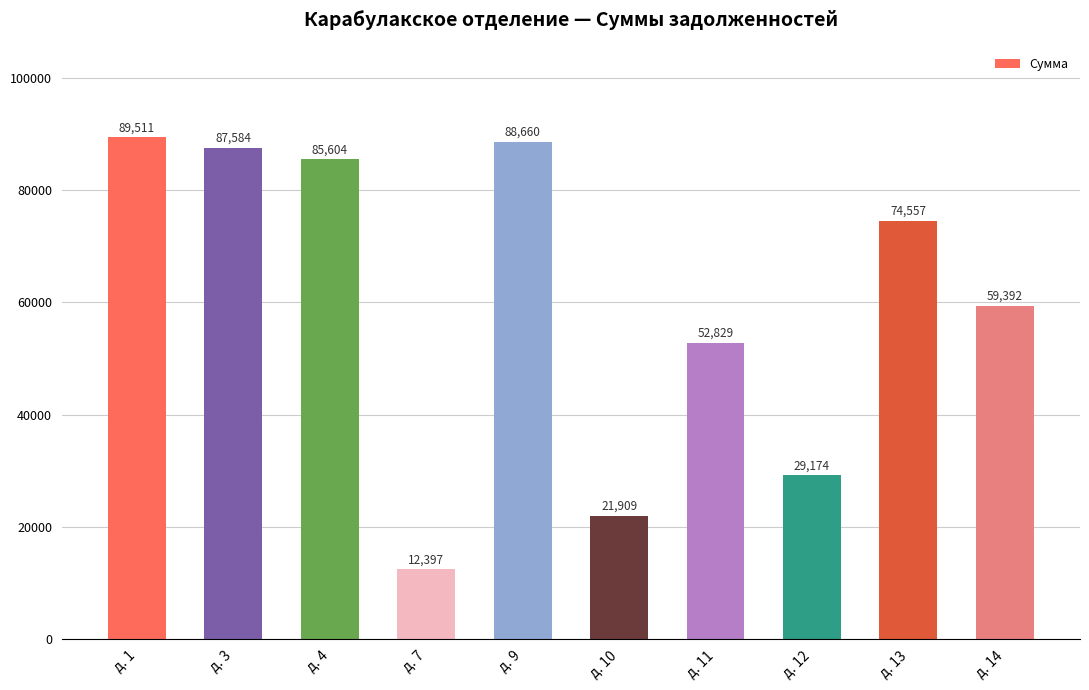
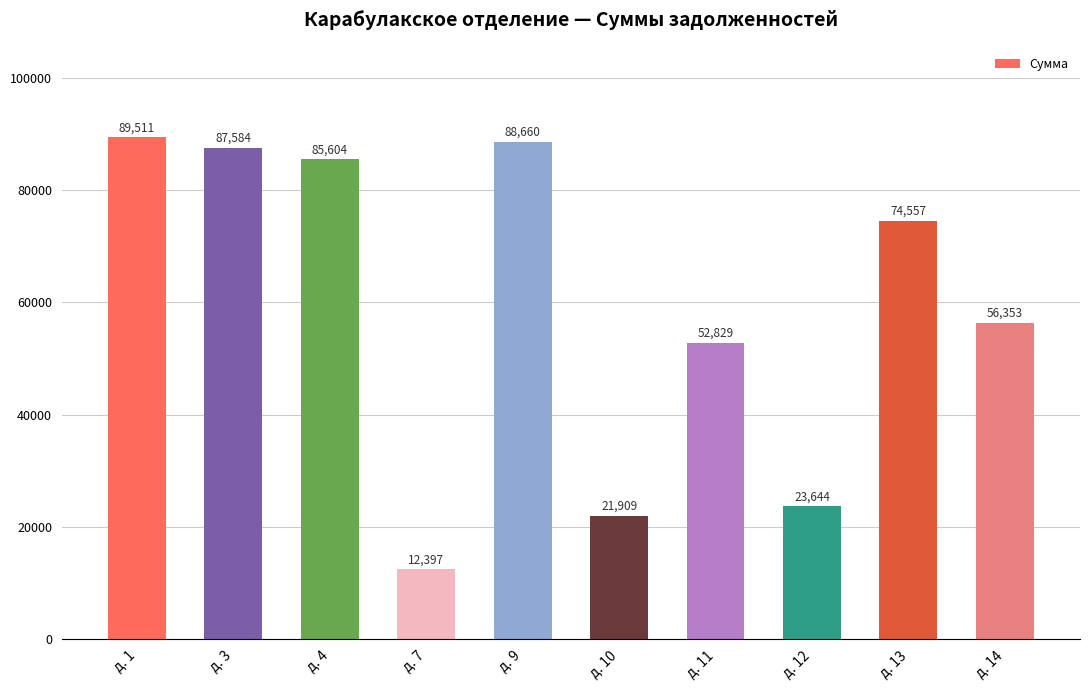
  {
    "д. 1": "89,511",
    "д. 3": "87,584",
    "д. 4": "85,604",
    "д. 7": "12,397",
    "д. 9": "88,660",
    "д. 10": "21,909",
    "д. 11": "52,829",
-   "д. 12": "29,174",
+   "д. 12": "23,644",
    "д. 13": "74,557",
-   "д. 14": "59,392"
+   "д. 14": "56,353"
  }
